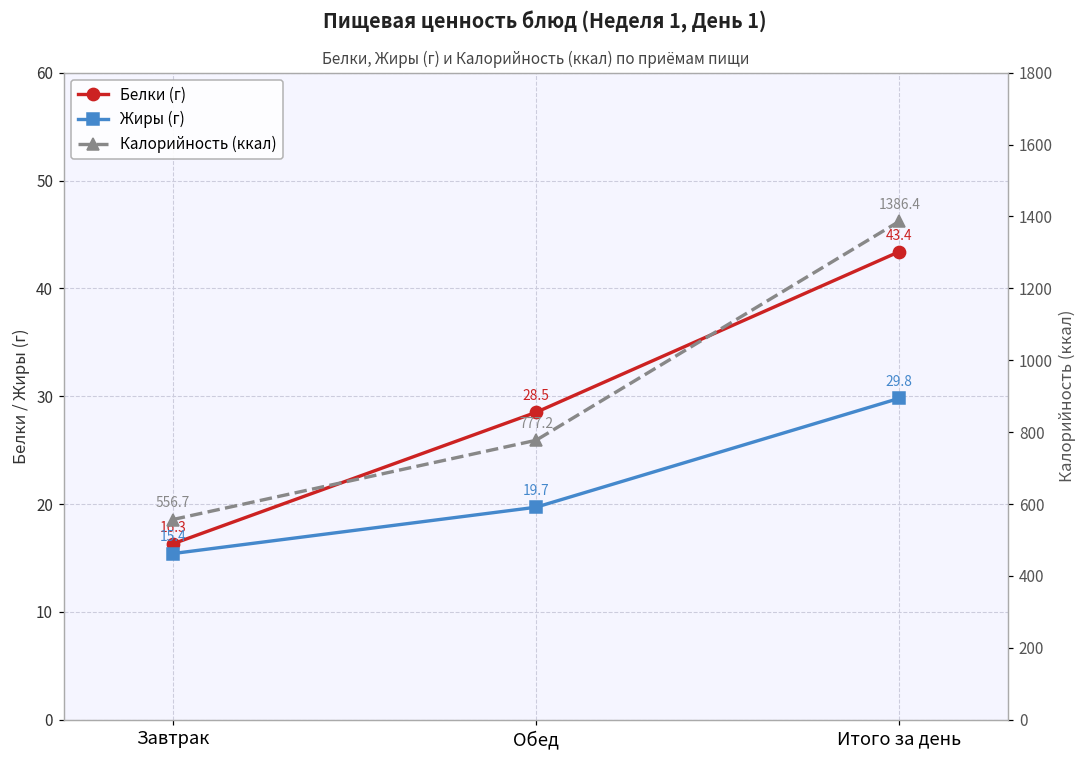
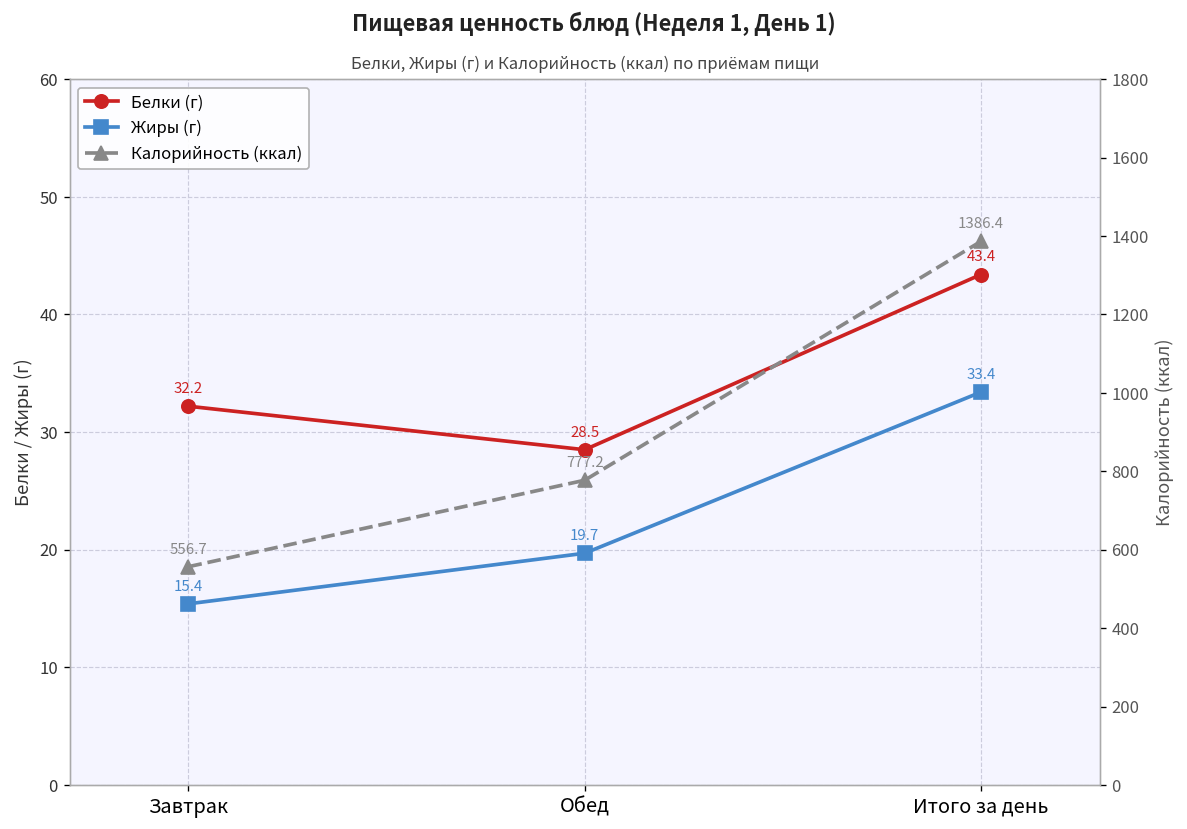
  {
    "Белки (г)": {
-     "Завтрак": 16.3,
+     "Завтрак": 32.2,
      "Обед": 28.5,
      "Итого за день": 43.4
    },
    "Жиры (г)": {
      "Обед": 19.7,
-     "Итого за день": 29.8
+     "Итого за день": 33.4
    },
    "Калорийность (ккал)": {
      "Завтрак": 556.7,
      "Обед": 777.2,
      "Итого за день": 1386.4
    }
  }
